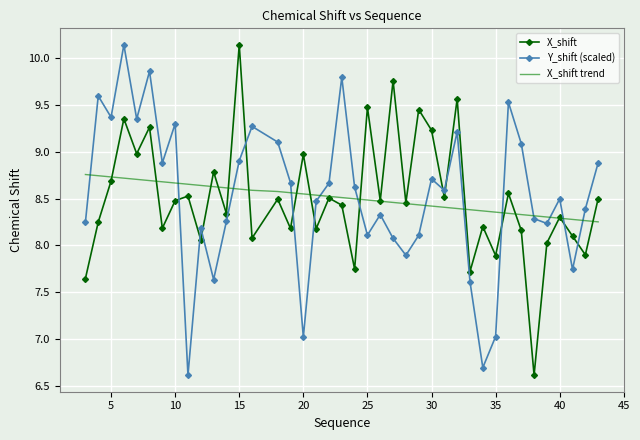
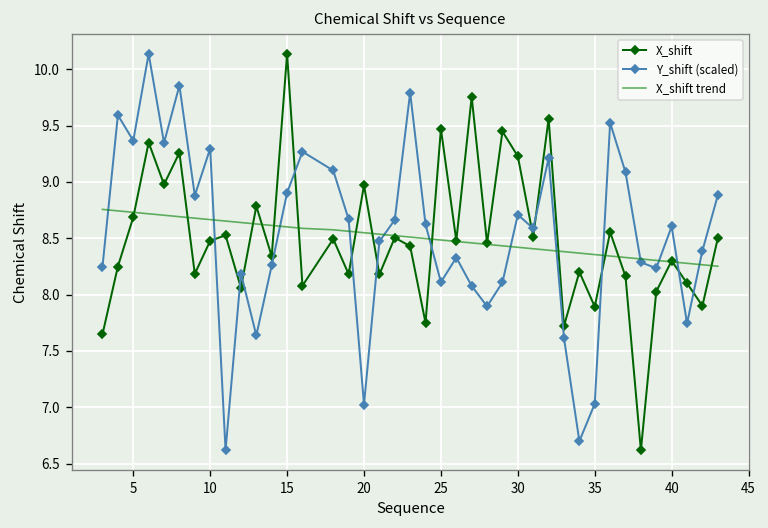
  {
    "Y_shift (scaled)": {
      "5": 9.4,
      "10": 9.3,
      "15": 8.9,
      "20": 7.0,
      "25": 8.1,
      "30": 8.7,
      "35": 7.0,
-     "40": 8.5
+     "40": 8.6
    }
  }
